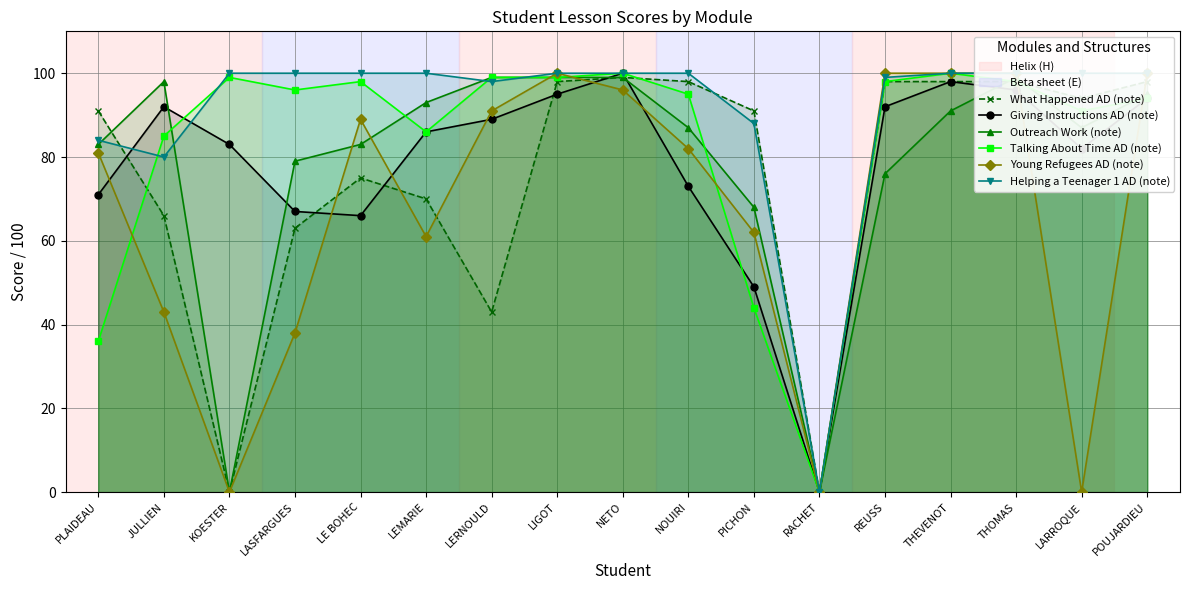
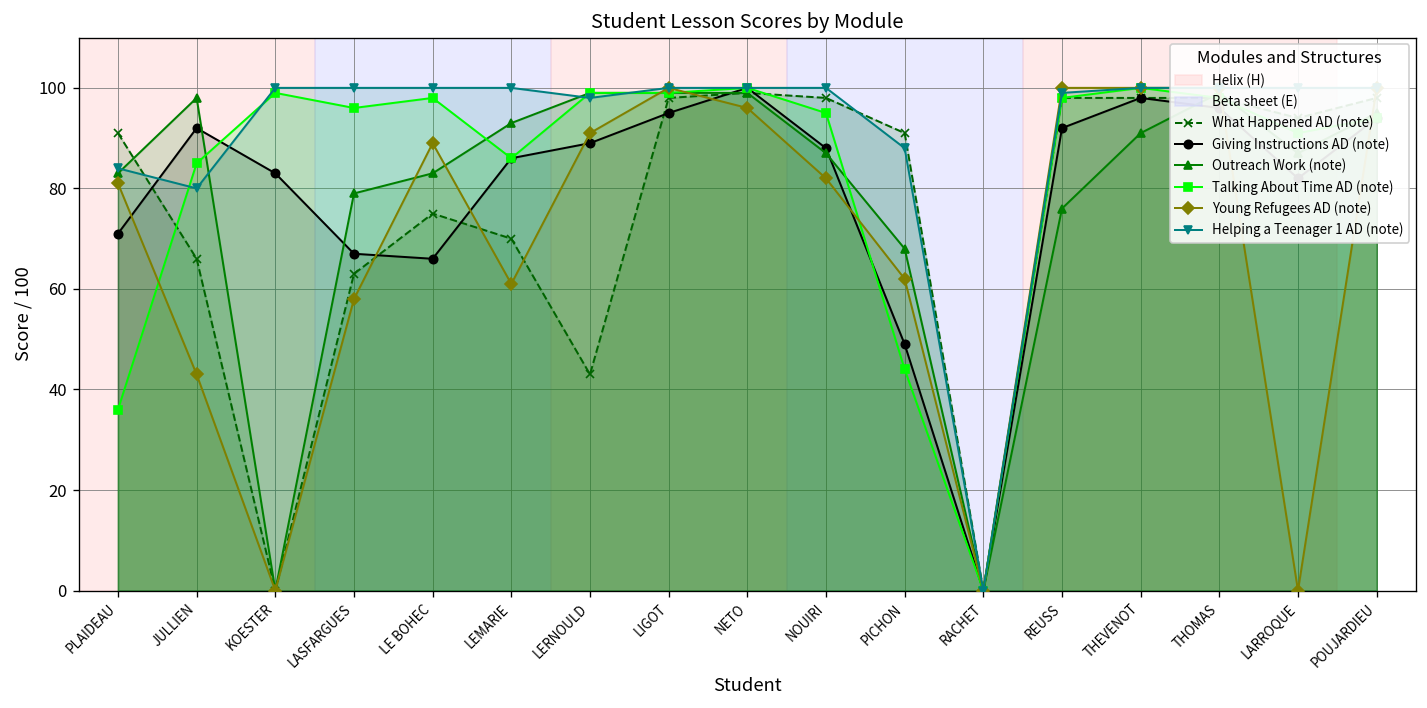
  {
    "Giving Instructions AD (note)": {
      "PLAIDEAU": 71,
      "JULLIEN": 92,
      "KOESTER": 83,
      "LASFARGUES": 67,
      "LE BOHEC": 66,
      "LERNOULD": 89,
      "LIGOT": 95,
-     "NOUIRI": 73,
+     "NOUIRI": 88,
      "PICHON": 49,
      "REUSS": 92
    },
    "Talking About Time AD (note)": {
      "PLAIDEAU": 36,
      "JULLIEN": 85,
      "KOESTER": 99,
      "LASFARGUES": 96,
      "LE BOHEC": 98,
      "NOUIRI": 95,
      "PICHON": 44
    },
    "Young Refugees AD (note)": {
      "PLAIDEAU": 81,
      "JULLIEN": 43,
-     "LASFARGUES": 38,
+     "LASFARGUES": 58,
      "LE BOHEC": 89,
      "LEMARIE": 61,
      "LERNOULD": 91,
      "NETO": 96,
      "NOUIRI": 82,
      "PICHON": 62,
      "REUSS": 100,
      "LARROQUE": 0
    },
    "Helping a Teenager 1 AD (note)": {
      "PLAIDEAU": 84,
      "JULLIEN": 80,
      "KOESTER": 100,
      "LASFARGUES": 100,
      "LE BOHEC": 100,
      "LEMARIE": 100,
      "LERNOULD": 98,
      "NOUIRI": 100,
      "PICHON": 88,
      "REUSS": 99
    }
  }
